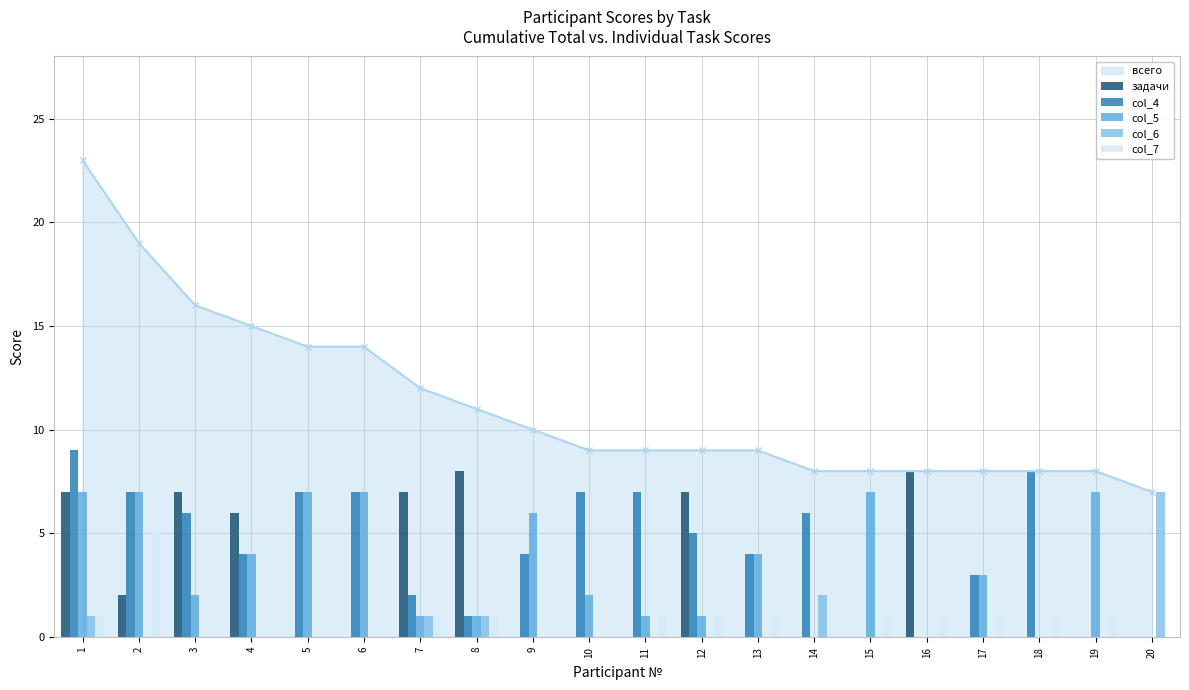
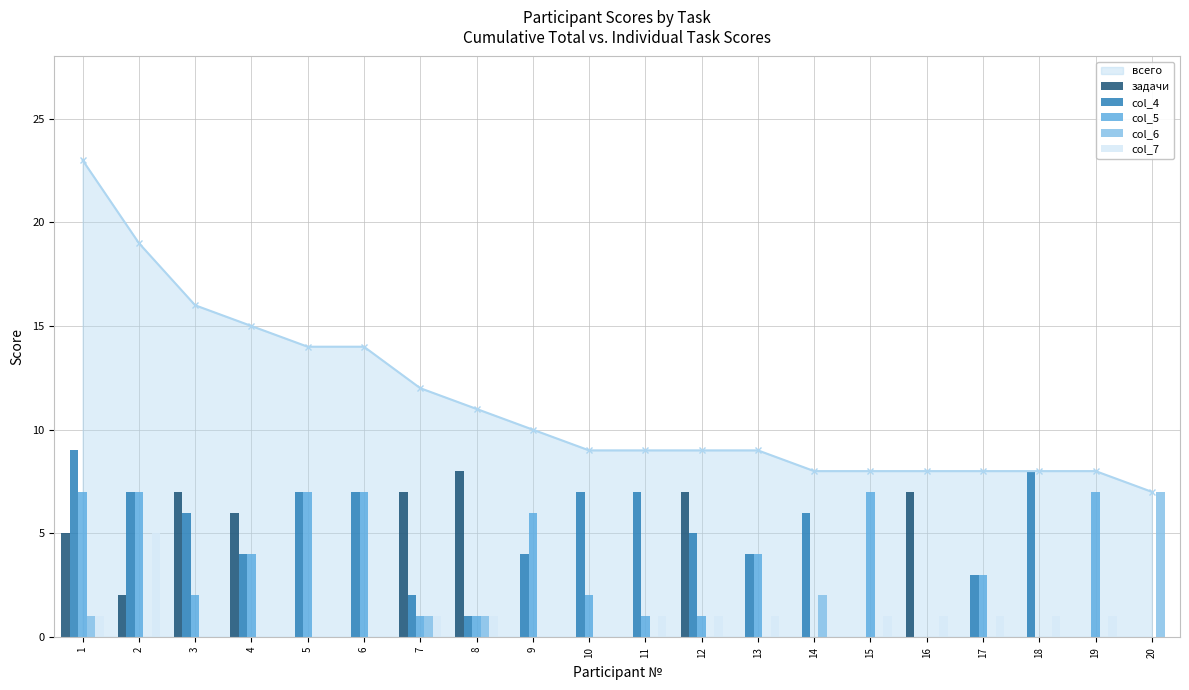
  {
    "задачи": {
-     "1": 7,
+     "1": 5,
      "2": 2,
      "3": 7,
      "4": 6,
      "5": 0,
      "6": 0,
      "7": 7,
      "8": 8,
      "9": 0,
      "10": 0,
      "11": 0,
      "12": 7,
      "13": 0,
      "14": 0,
      "15": 0,
-     "16": 8,
+     "16": 7,
      "17": 0,
      "18": 0,
      "19": 0,
      "20": 0
    },
    "col_4": {
      "1": 9,
      "2": 7,
      "3": 6,
      "4": 4,
      "5": 7,
      "6": 7,
      "7": 2,
      "8": 1,
      "9": 4,
      "10": 7,
      "11": 7,
      "12": 5,
      "13": 4,
      "14": 6,
      "15": 0,
      "16": 0,
      "17": 3,
      "18": 8,
      "19": 0,
      "20": 0
    }
  }
